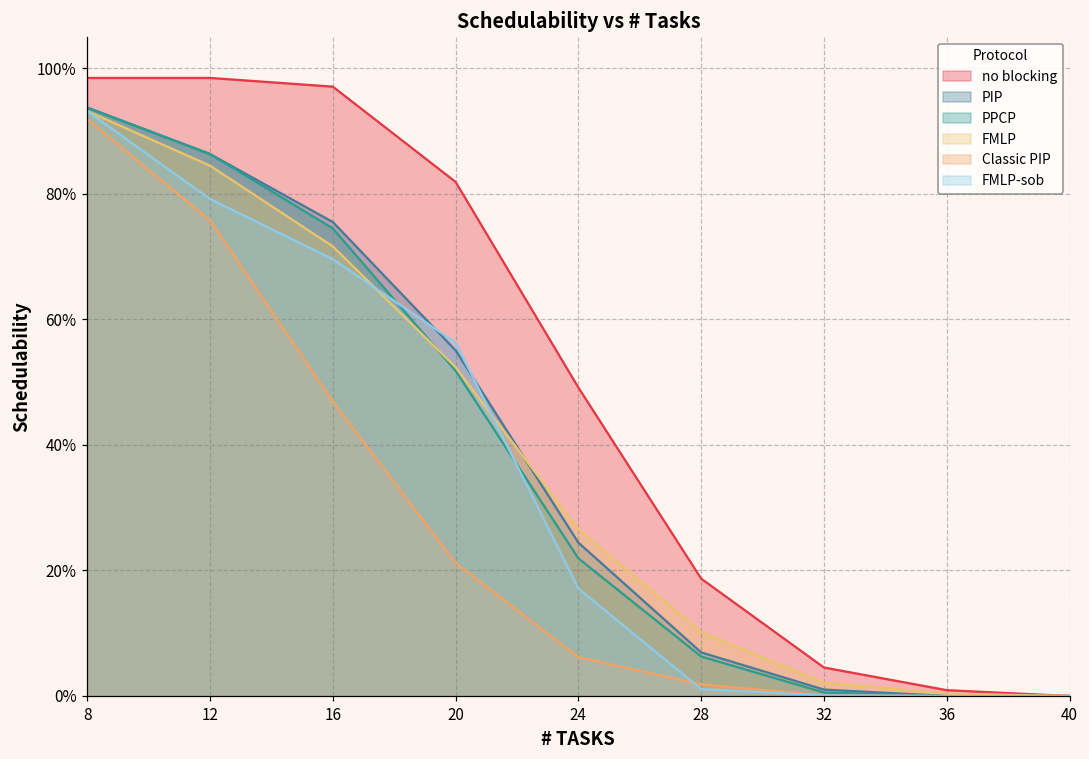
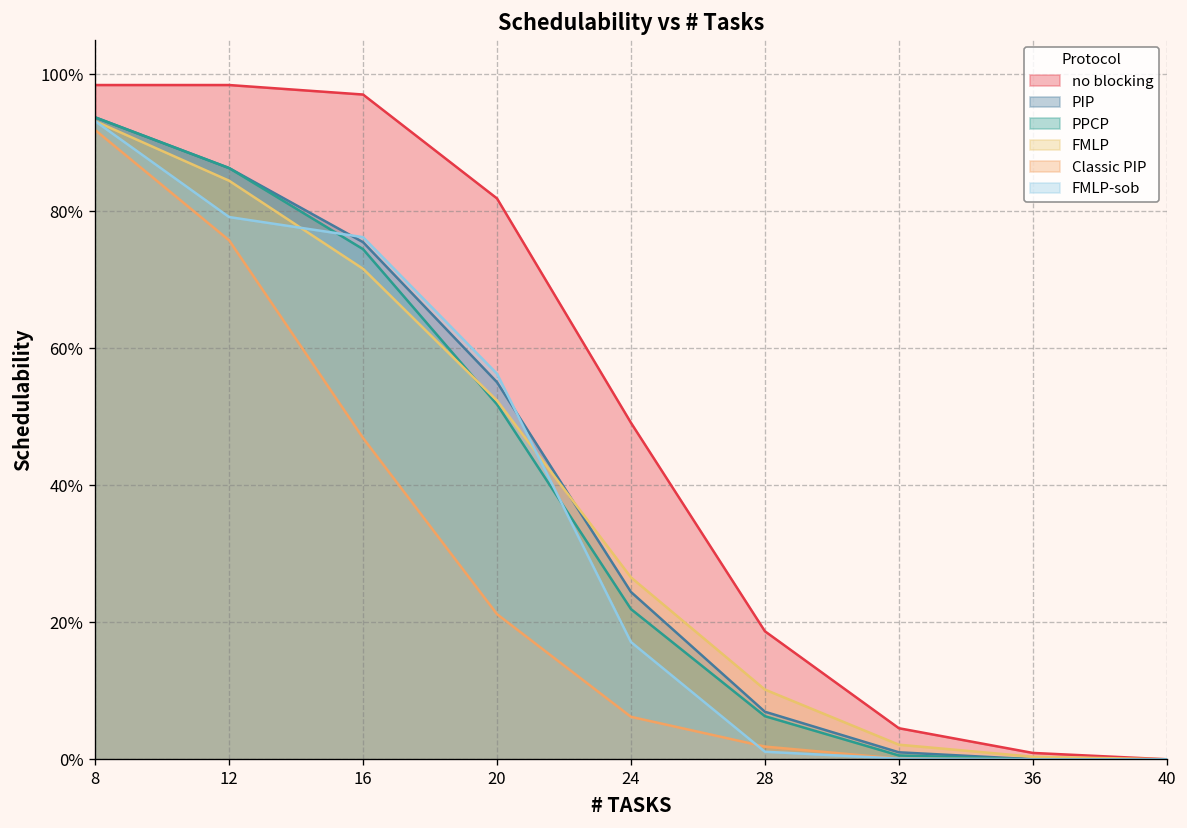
  {
    "FMLP-sob": {
      "12": "79%",
-     "16": "70%",
+     "16": "76%",
      "20": "56%",
      "24": "17%",
      "28": "1%"
    }
  }
